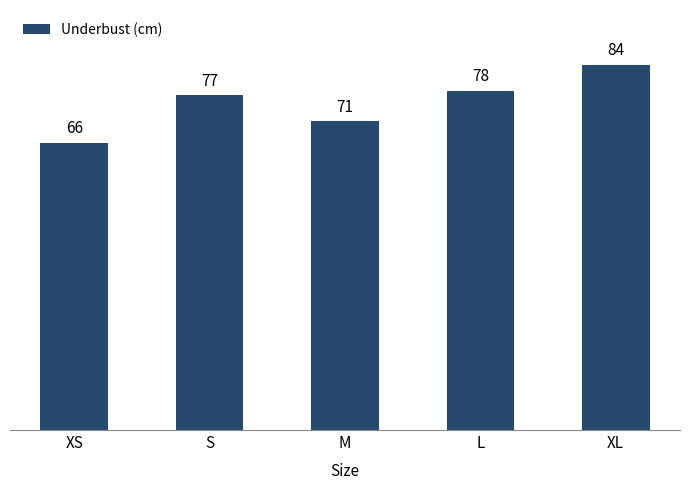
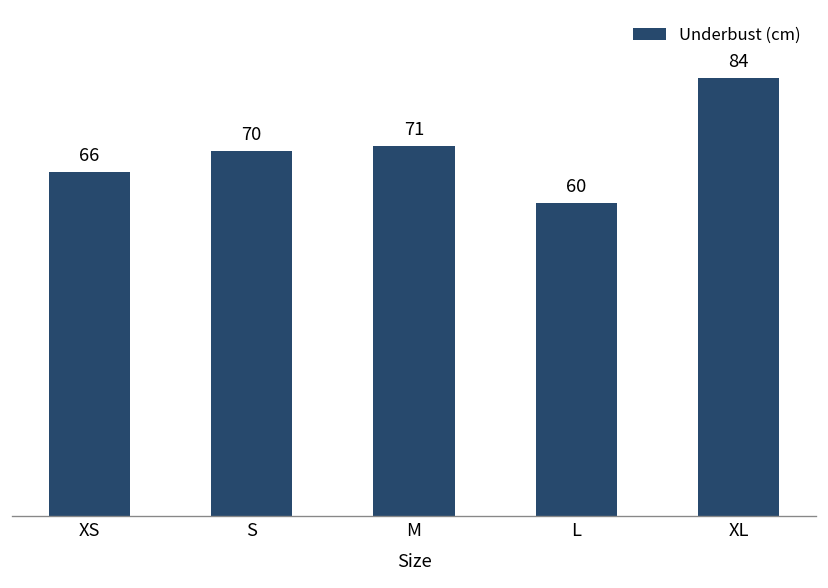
  {
    "XS": 66,
-   "S": 77,
+   "S": 70,
    "M": 71,
-   "L": 78,
+   "L": 60,
    "XL": 84
  }
